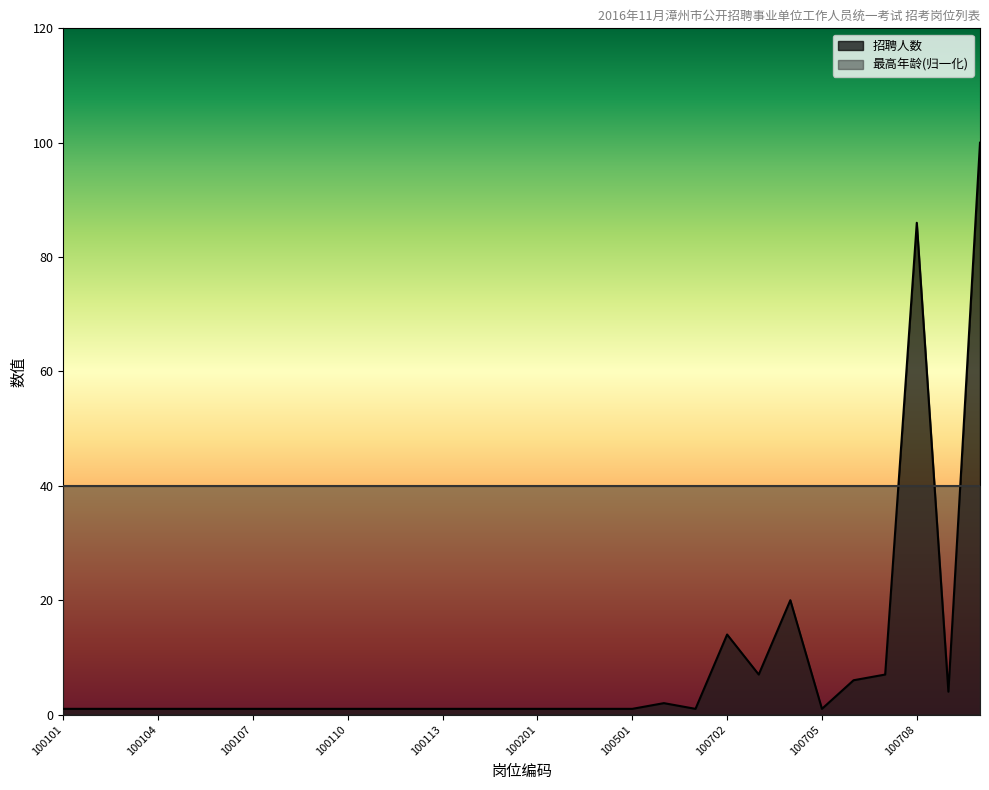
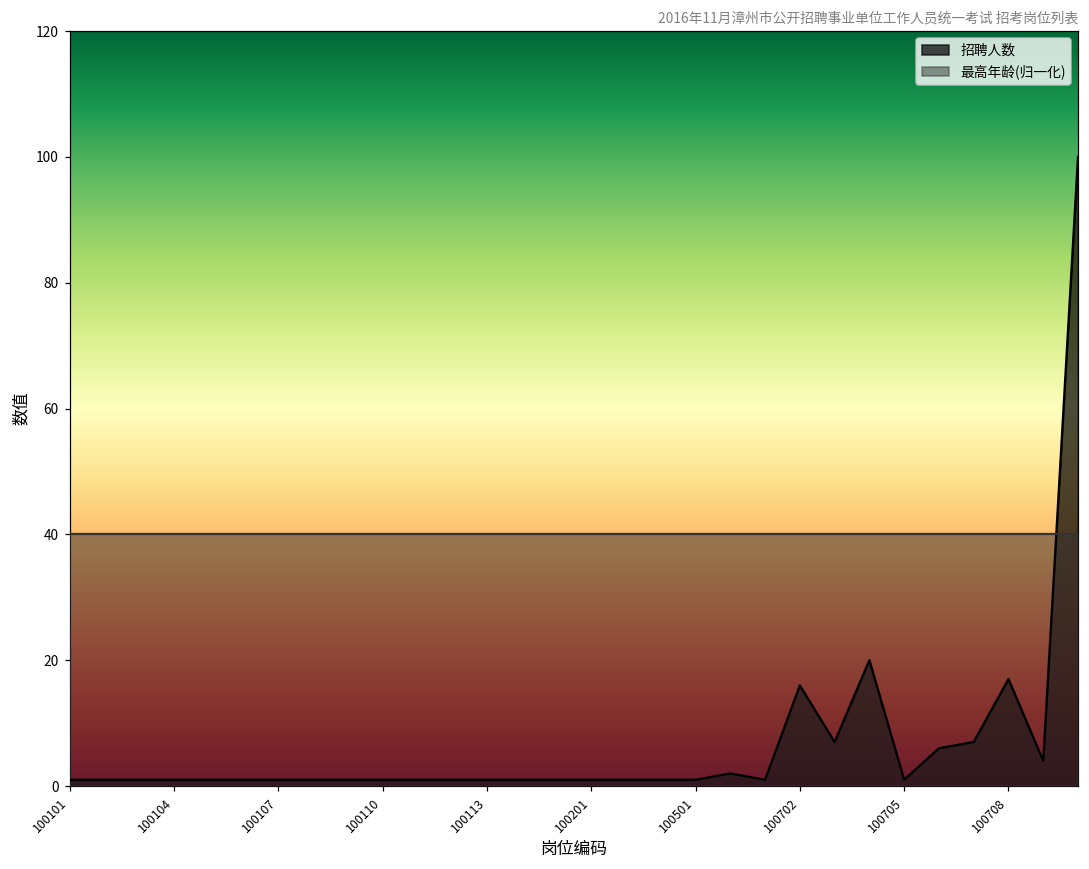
  {
    "招聘人数": {
      "100101": 1,
      "100104": 1,
      "100107": 1,
      "100110": 1,
      "100113": 1,
      "100201": 1,
      "100501": 1,
-     "100702": 14,
+     "100702": 16,
      "100705": 1,
-     "100708": 86
+     "100708": 17
    },
    "最高年龄(归一化)": {
      "100101": 40,
      "100104": 40,
      "100107": 40,
      "100110": 40,
      "100113": 40,
      "100201": 40,
      "100501": 40,
      "100702": 40,
      "100705": 40,
      "100708": 40
    }
  }
